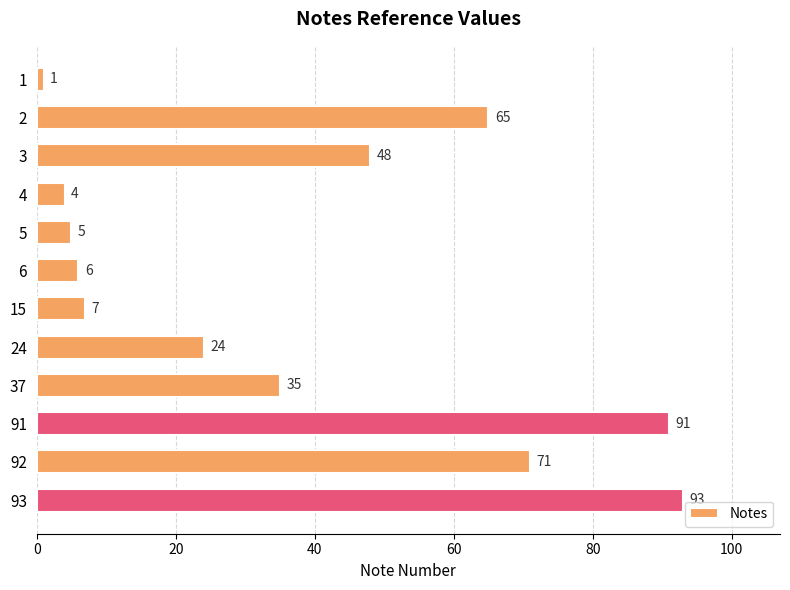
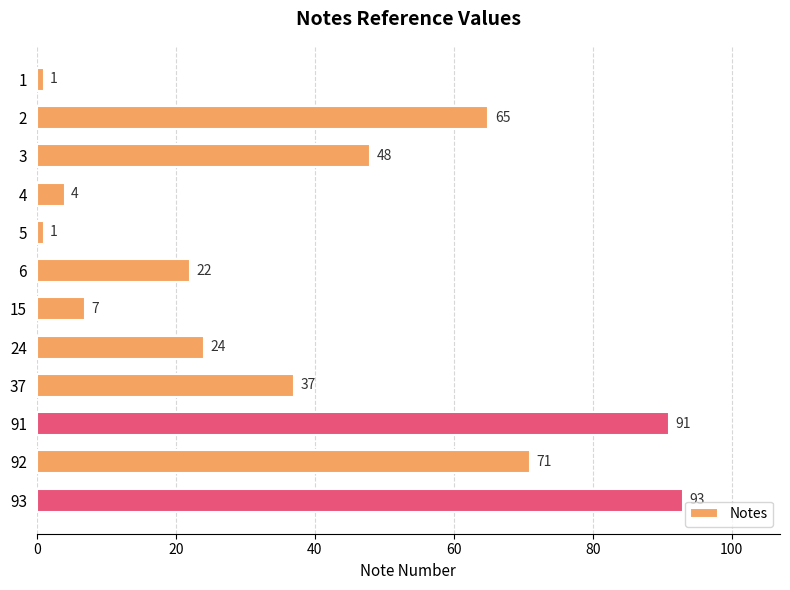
  {
    "1": 1,
    "2": 65,
    "3": 48,
    "4": 4,
-   "5": 5,
-   "6": 6,
+   "5": 1,
+   "6": 22,
    "15": 7,
    "24": 24,
-   "37": 35,
+   "37": 37,
    "91": 91,
    "92": 71
  }
